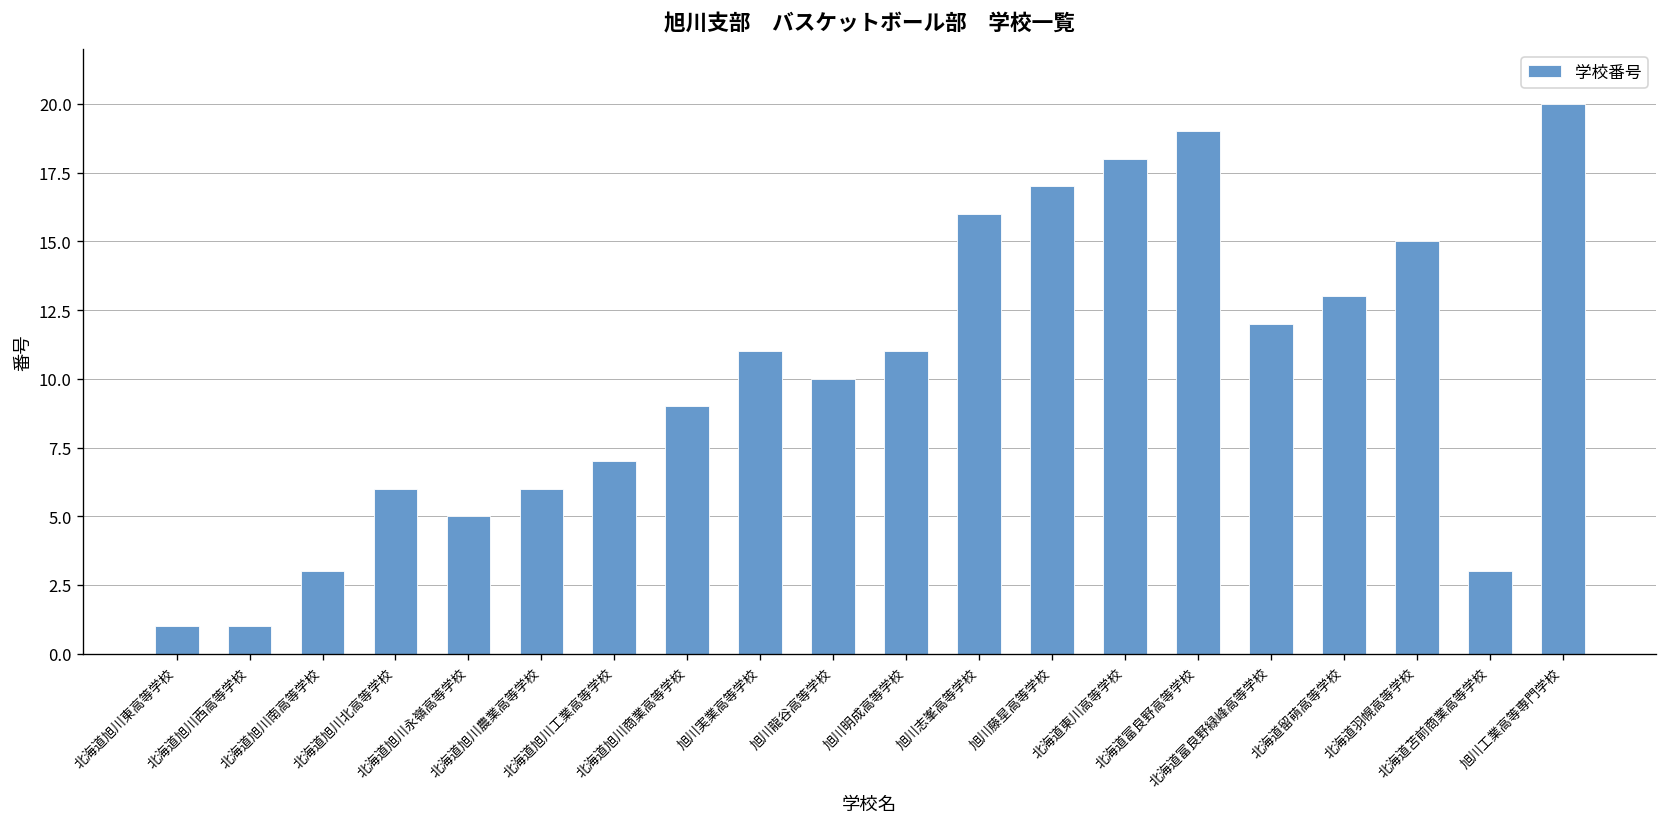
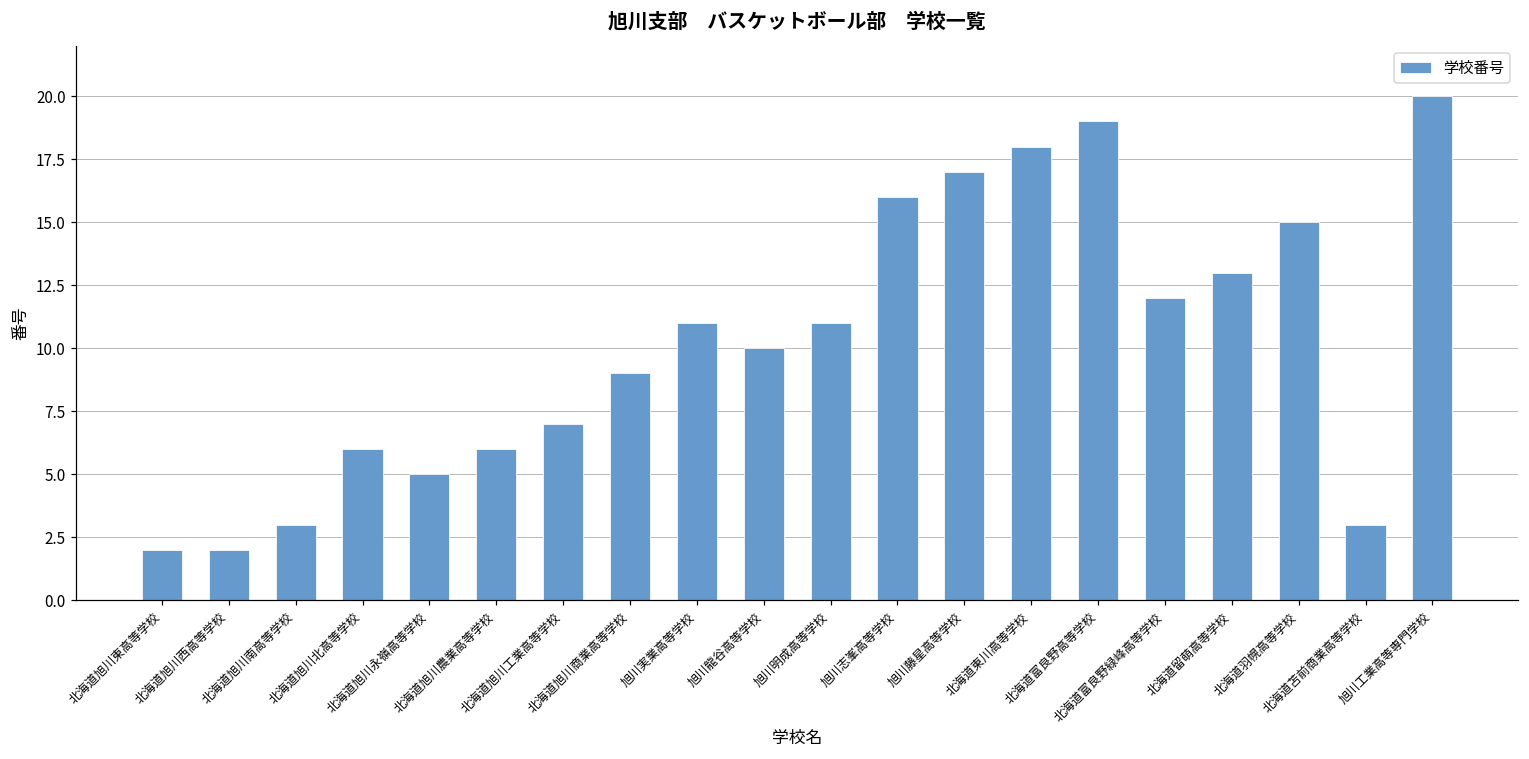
  {
-   "北海道旭川東高等学校": 1,
-   "北海道旭川西高等学校": 1,
+   "北海道旭川東高等学校": 2,
+   "北海道旭川西高等学校": 2,
    "北海道旭川南高等学校": 3,
    "北海道旭川北高等学校": 6,
    "北海道旭川永嶺高等学校": 5,
    "北海道旭川農業高等学校": 6,
    "北海道旭川工業高等学校": 7,
    "北海道旭川商業高等学校": 9,
    "旭川実業高等学校": 11,
    "旭川龍谷高等学校": 10,
    "旭川明成高等学校": 11,
    "旭川志峯高等学校": 16,
    "旭川藤星高等学校": 17,
    "北海道東川高等学校": 18,
    "北海道富良野高等学校": 19,
    "北海道富良野緑峰高等学校": 12,
    "北海道留萌高等学校": 13,
    "北海道羽幌高等学校": 15,
    "北海道苫前商業高等学校": 3,
    "旭川工業高等専門学校": 20
  }
